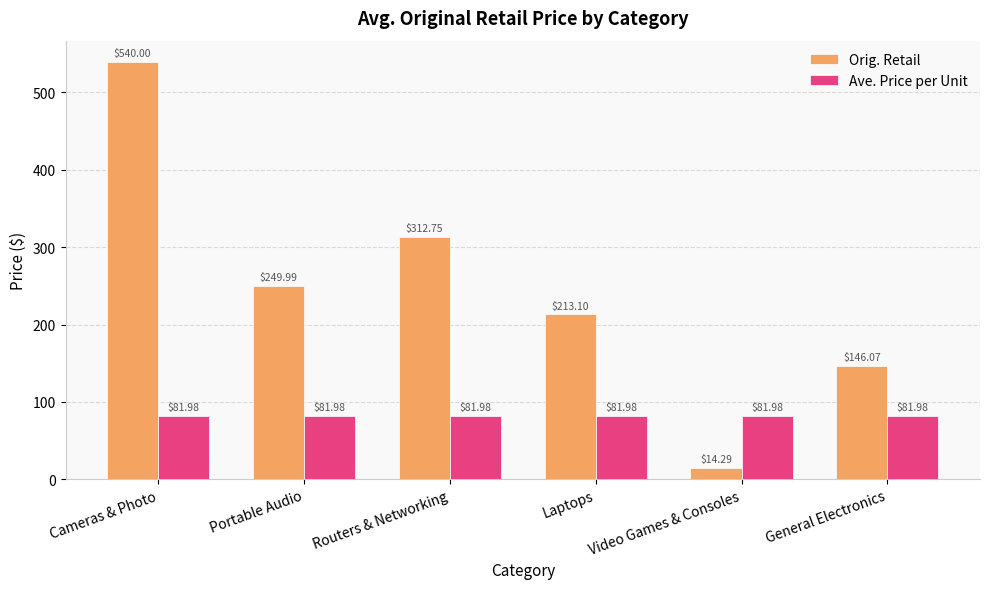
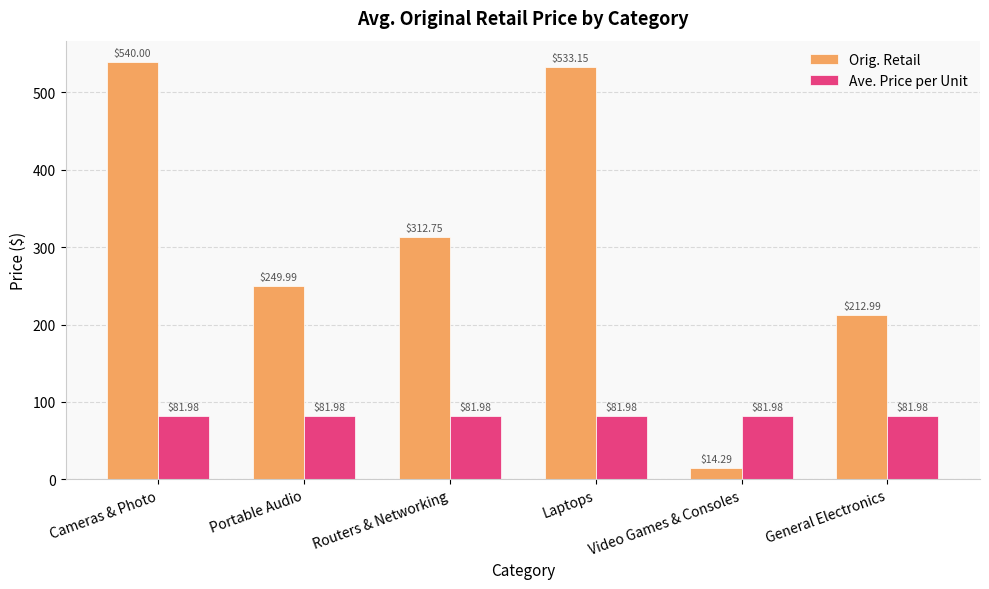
  {
    "Orig. Retail": {
      "Cameras & Photo": "$540.00",
      "Portable Audio": "$249.99",
      "Routers & Networking": "$312.75",
-     "Laptops": "$213.10",
+     "Laptops": "$533.15",
      "Video Games & Consoles": "$14.29",
-     "General Electronics": "$146.07"
+     "General Electronics": "$212.99"
    },
    "Ave. Price per Unit": {
      "Cameras & Photo": "$81.98",
      "Portable Audio": "$81.98",
      "Routers & Networking": "$81.98",
      "Laptops": "$81.98",
      "Video Games & Consoles": "$81.98",
      "General Electronics": "$81.98"
    }
  }
